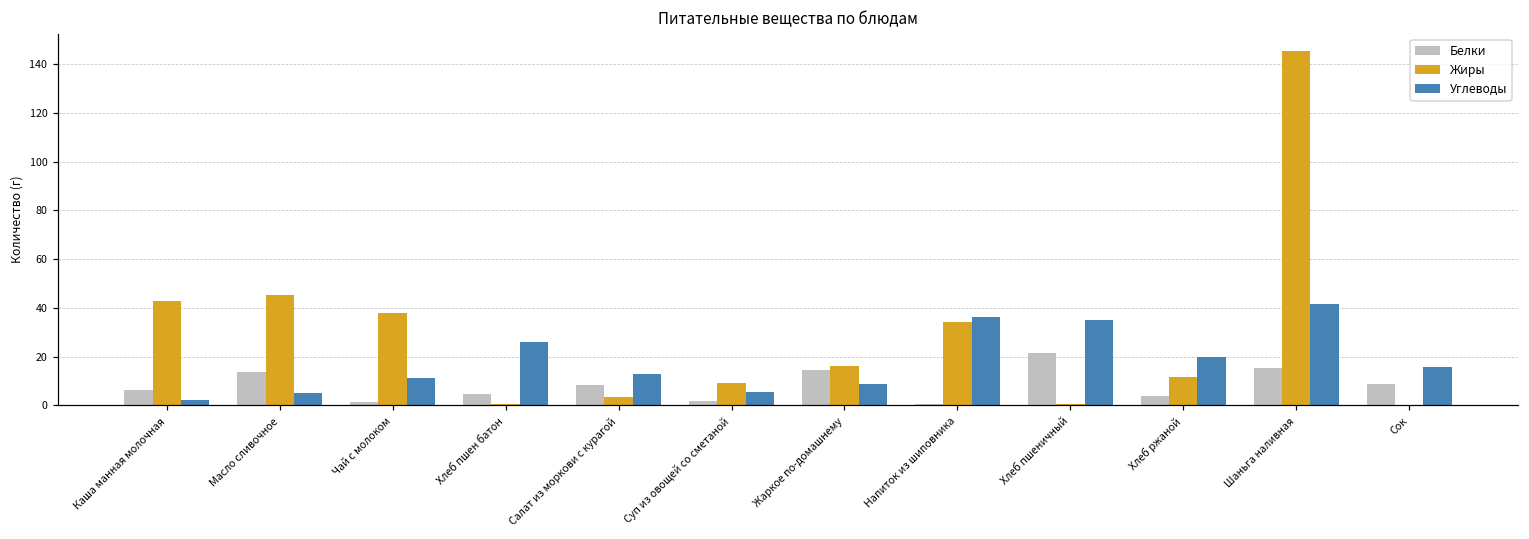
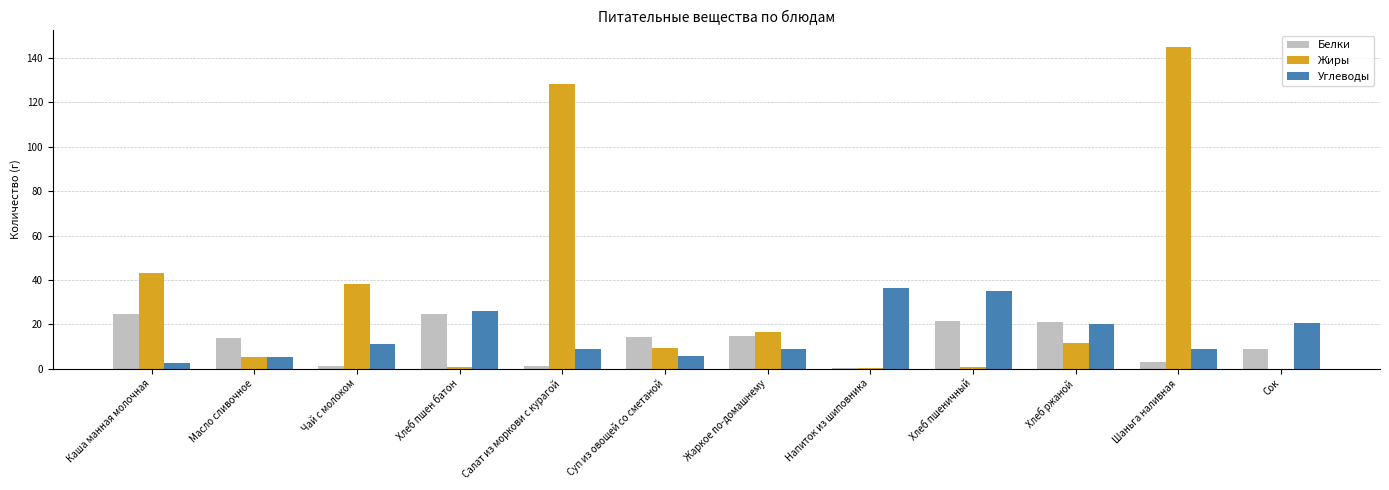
  {
    "Белки": {
-     "Каша манная молочная": 6,
+     "Каша манная молочная": 25,
      "Масло сливочное": 14,
      "Чай с молоком": 1,
-     "Хлеб пшен батон": 5,
-     "Салат из моркови с курагой": 8,
-     "Суп из овощей со сметаной": 2,
+     "Хлеб пшен батон": 25,
+     "Салат из моркови с курагой": 1,
+     "Суп из овощей со сметаной": 14,
      "Жаркое по-домашнему": 15,
      "Хлеб пшеничный": 22,
-     "Хлеб ржаной": 4,
-     "Шаньга наливная": 15,
+     "Хлеб ржаной": 21,
+     "Шаньга наливная": 3,
      "Сок": 9
    },
    "Жиры": {
      "Каша манная молочная": 43,
-     "Масло сливочное": 45,
+     "Масло сливочное": 5,
      "Чай с молоком": 38,
-     "Салат из моркови с курагой": 4,
+     "Салат из моркови с курагой": 129,
      "Суп из овощей со сметаной": 9,
      "Жаркое по-домашнему": 16,
-     "Напиток из шиповника": 34,
+     "Напиток из шиповника": 0,
      "Хлеб ржаной": 12,
      "Шаньга наливная": 145,
      "Сок": 0
    },
    "Углеводы": {
      "Каша манная молочная": 2,
      "Масло сливочное": 5,
      "Чай с молоком": 11,
      "Хлеб пшен батон": 26,
-     "Салат из моркови с курагой": 13,
+     "Салат из моркови с курагой": 9,
      "Суп из овощей со сметаной": 6,
      "Жаркое по-домашнему": 9,
      "Напиток из шиповника": 36,
      "Хлеб пшеничный": 35,
      "Хлеб ржаной": 20,
-     "Шаньга наливная": 42,
-     "Сок": 16
+     "Шаньга наливная": 9,
+     "Сок": 21
    }
  }
